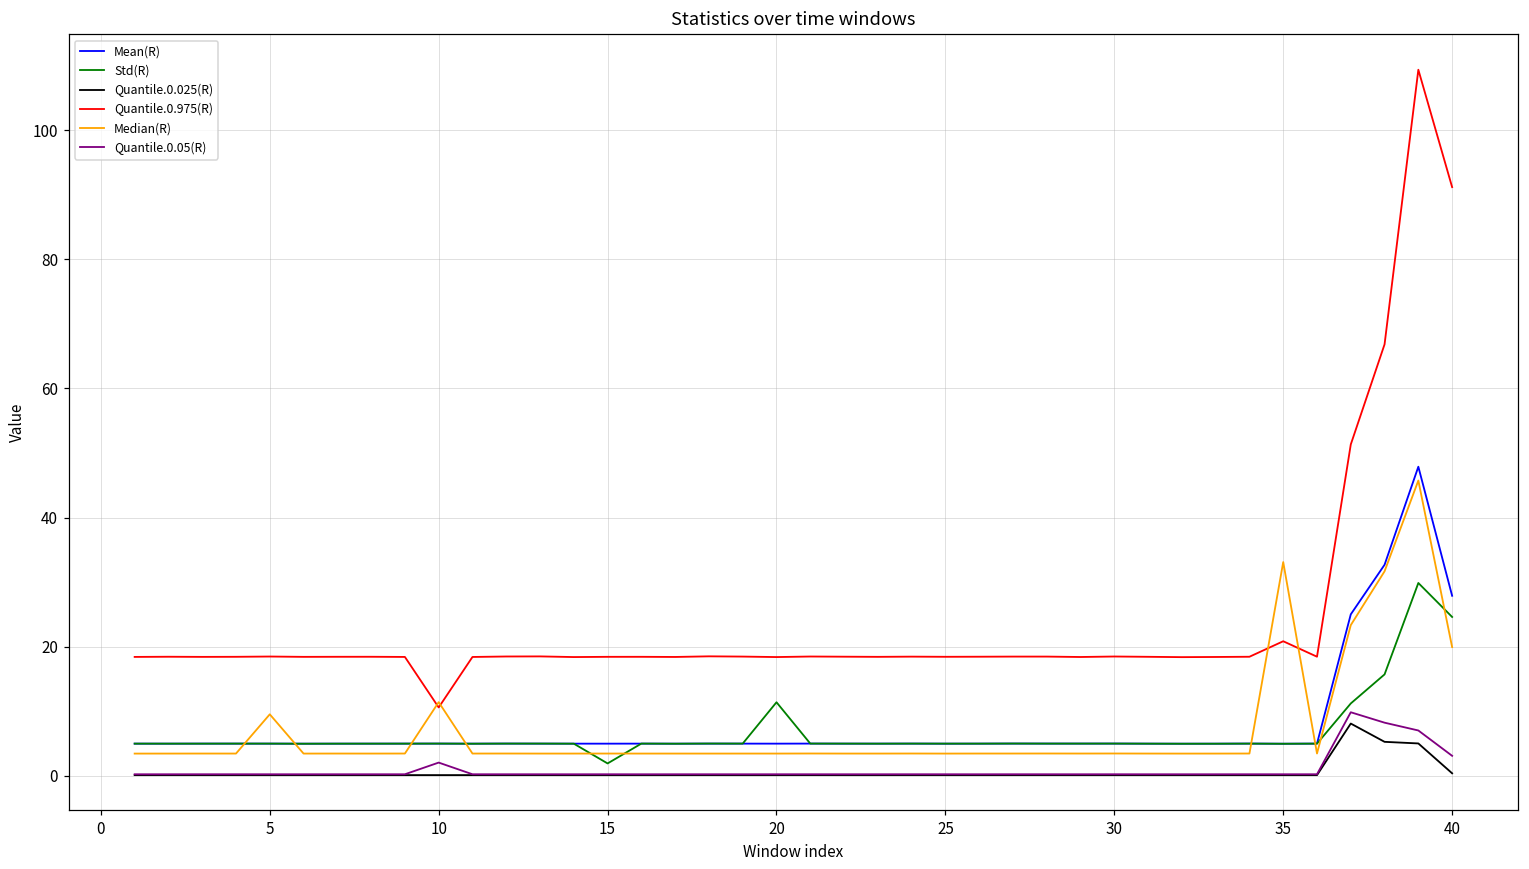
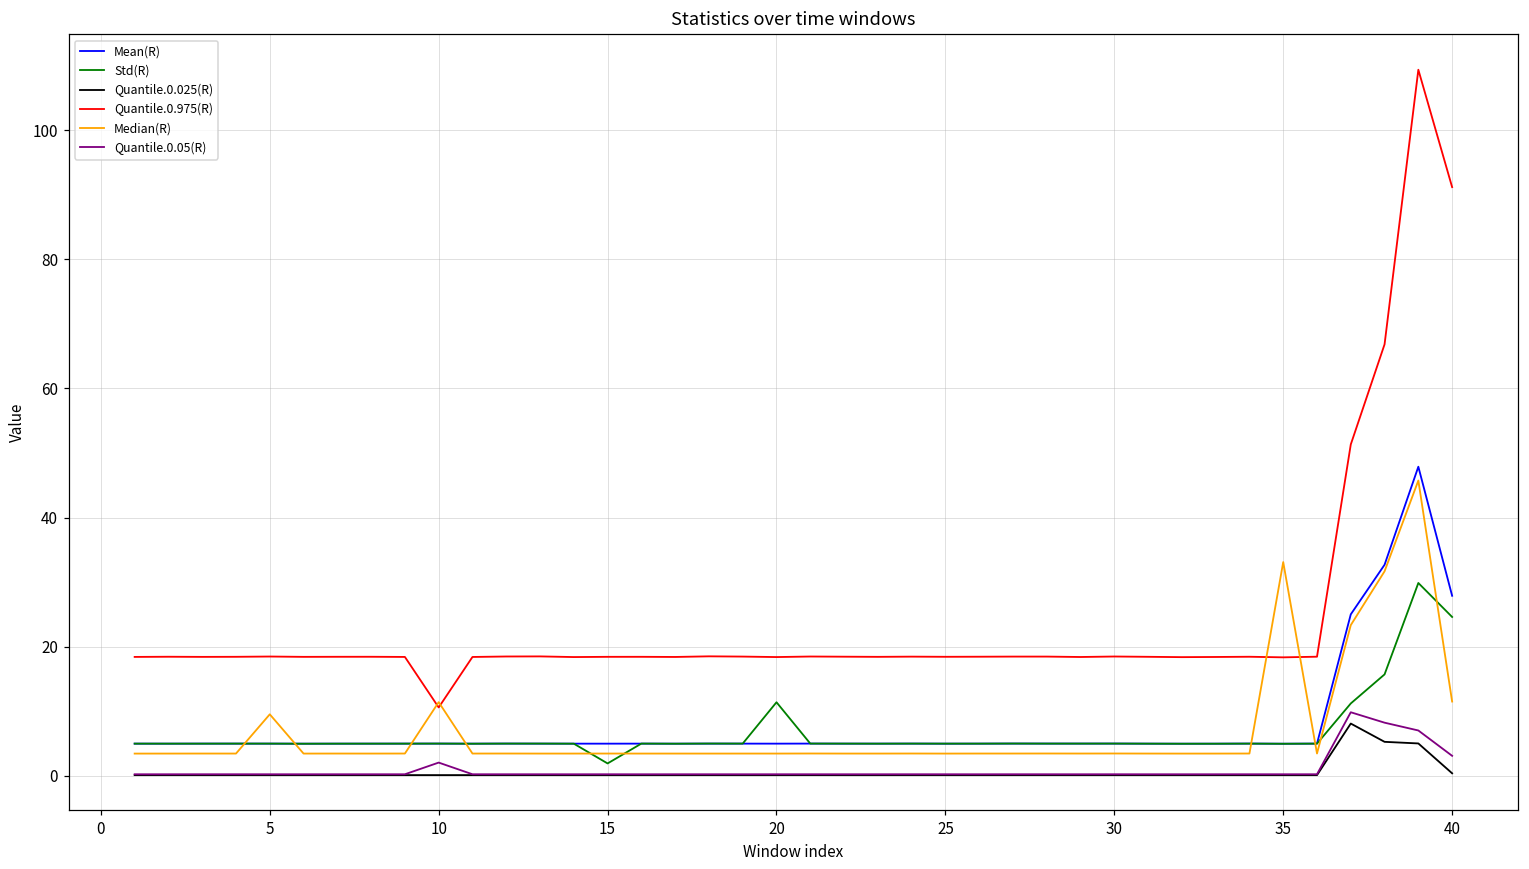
  {
    "Mean(R)": {
      "15": 5,
      "20": 5,
      "40": 28
    },
    "Std(R)": {
      "15": 2,
      "20": 11,
      "40": 25
    },
    "Quantile.0.025(R)": {
      "10": 0,
      "40": 0
    },
    "Quantile.0.975(R)": {
      "5": 18,
      "10": 11,
      "15": 18,
      "20": 18,
      "25": 18,
      "30": 18,
-     "35": 21,
+     "35": 18,
      "40": 91
    },
    "Median(R)": {
      "5": 10,
      "10": 11,
      "15": 3,
      "20": 3,
      "25": 3,
      "30": 3,
      "35": 33,
-     "40": 20
+     "40": 12
    },
    "Quantile.0.05(R)": {
      "10": 2,
      "40": 3
    }
  }
